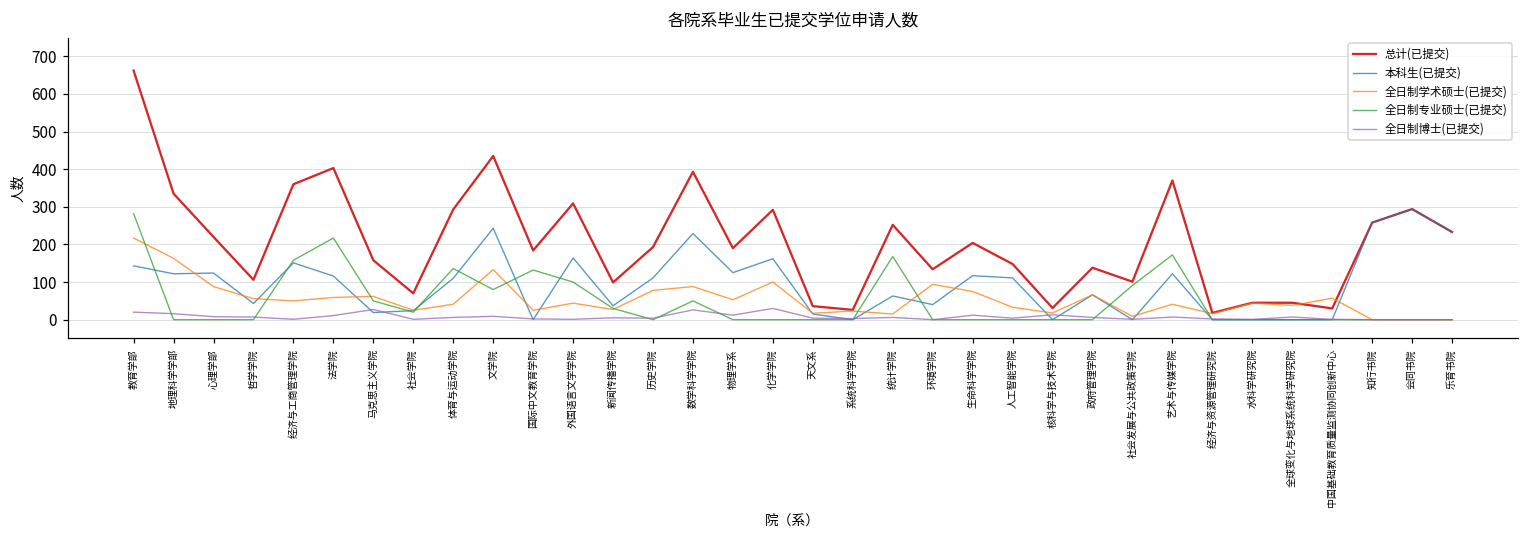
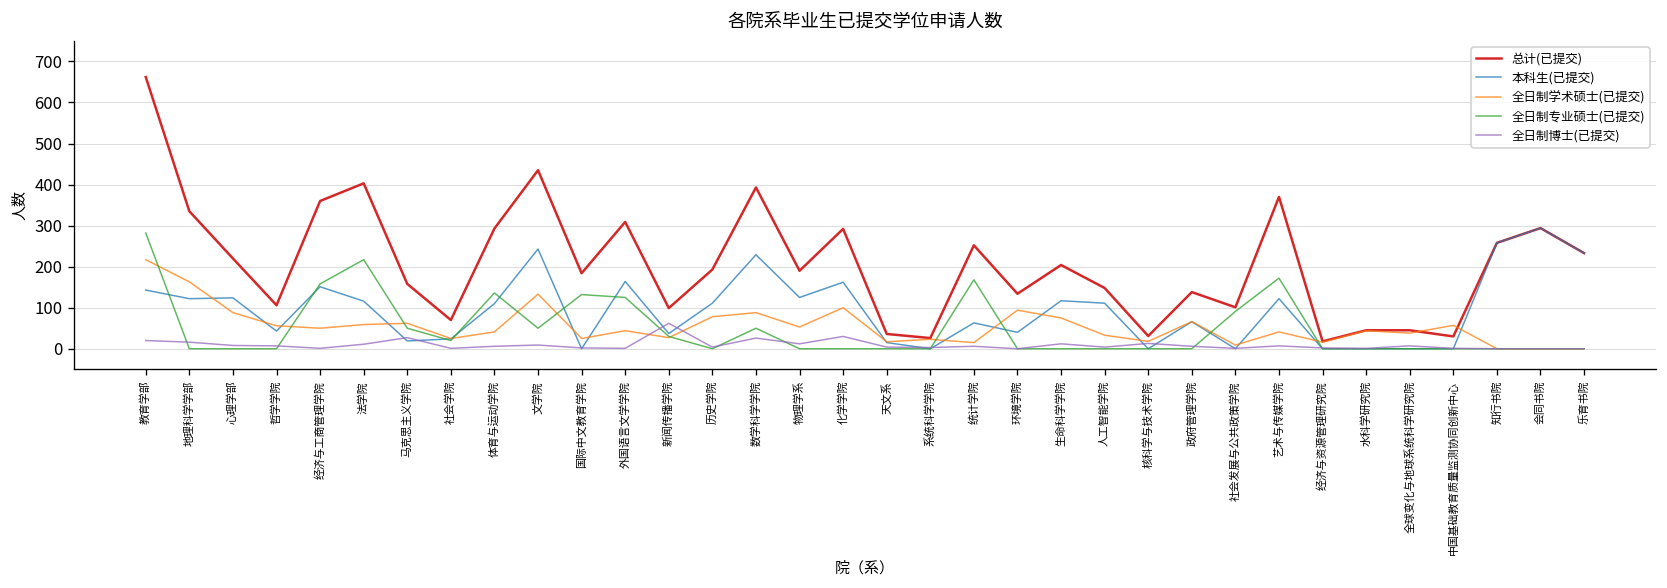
  {
    "总计(已提交)": {
      "教育学部": 660,
      "地理科学学部": 340,
      "心理学部": 220,
      "哲学学院": 110,
      "经济与工商管理学院": 360,
      "法学院": 400,
      "马克思主义学院": 160,
      "社会学院": 70,
      "体育与运动学院": 290,
      "文学院": 440,
      "国际中文教育学院": 180,
      "外国语言文学学院": 310,
      "新闻传播学院": 100,
      "历史学院": 190,
      "数学科学学院": 390,
      "物理学系": 190,
      "化学学院": 290,
      "天文系": 40,
      "统计学院": 250,
      "环境学院": 130,
      "生命科学学院": 200,
      "人工智能学院": 150,
      "核科学与技术学院": 30,
      "政府管理学院": 140,
      "社会发展与公共政策学院": 100,
      "艺术与传媒学院": 370,
      "中国基础教育质量监测协同创新中心": 30
    },
    "本科生(已提交)": {
      "教育学部": 140,
      "地理科学学部": 120,
      "心理学部": 120,
      "哲学学院": 40,
      "法学院": 120,
      "马克思主义学院": 20,
      "体育与运动学院": 110,
      "文学院": 240,
      "外国语言文学学院": 160,
      "历史学院": 110,
      "数学科学学院": 230,
      "物理学系": 130,
      "化学学院": 160,
      "统计学院": 60,
      "环境学院": 40,
      "生命科学学院": 120,
      "人工智能学院": 110,
      "艺术与传媒学院": 120
    },
    "全日制学术硕士(已提交)": {
      "教育学部": 220,
      "地理科学学部": 160,
      "心理学部": 90,
      "哲学学院": 60,
      "经济与工商管理学院": 50,
      "法学院": 60,
      "马克思主义学院": 60,
      "体育与运动学院": 40,
      "文学院": 130,
      "国际中文教育学院": 30,
      "外国语言文学学院": 40,
      "历史学院": 80,
      "数学科学学院": 90,
      "物理学系": 50,
      "化学学院": 100,
      "统计学院": 20,
      "环境学院": 90,
      "生命科学学院": 80,
      "人工智能学院": 30,
      "社会发展与公共政策学院": 10,
      "艺术与传媒学院": 40,
      "中国基础教育质量监测协同创新中心": 60
    },
    "全日制专业硕士(已提交)": {
      "教育学部": 280,
      "地理科学学部": 0,
      "心理学部": 0,
      "法学院": 220,
      "马克思主义学院": 50,
      "体育与运动学院": 140,
-     "文学院": 80,
+     "文学院": 50,
      "国际中文教育学院": 130,
-     "外国语言文学学院": 100,
+     "外国语言文学学院": 130,
      "数学科学学院": 50,
      "物理学系": 0,
      "化学学院": 0,
      "统计学院": 170,
      "生命科学学院": 0,
      "社会发展与公共政策学院": 90,
      "艺术与传媒学院": 170
    },
    "全日制博士(已提交)": {
      "教育学部": 20,
      "地理科学学部": 20,
      "心理学部": 10,
      "经济与工商管理学院": 0,
      "法学院": 10,
      "马克思主义学院": 30,
      "社会学院": 0,
      "体育与运动学院": 10,
      "文学院": 10,
      "外国语言文学学院": 0,
-     "新闻传播学院": 10,
+     "新闻传播学院": 60,
      "数学科学学院": 30,
      "物理学系": 10,
      "化学学院": 30,
      "统计学院": 10,
      "生命科学学院": 10,
      "艺术与传媒学院": 10
    }
  }
